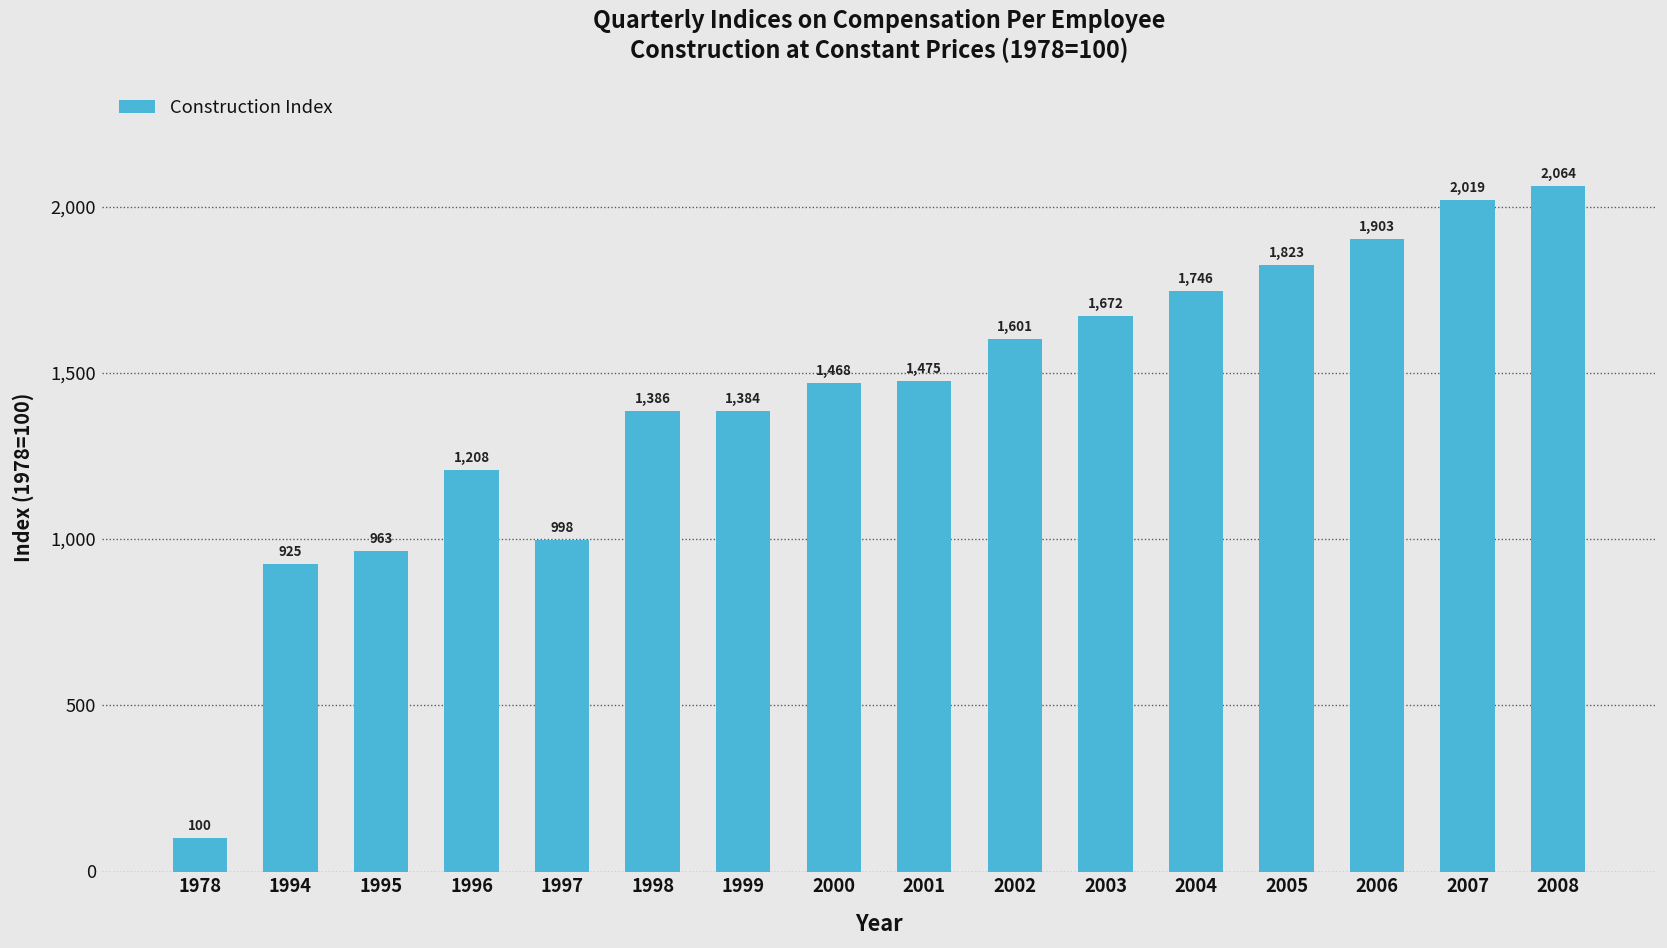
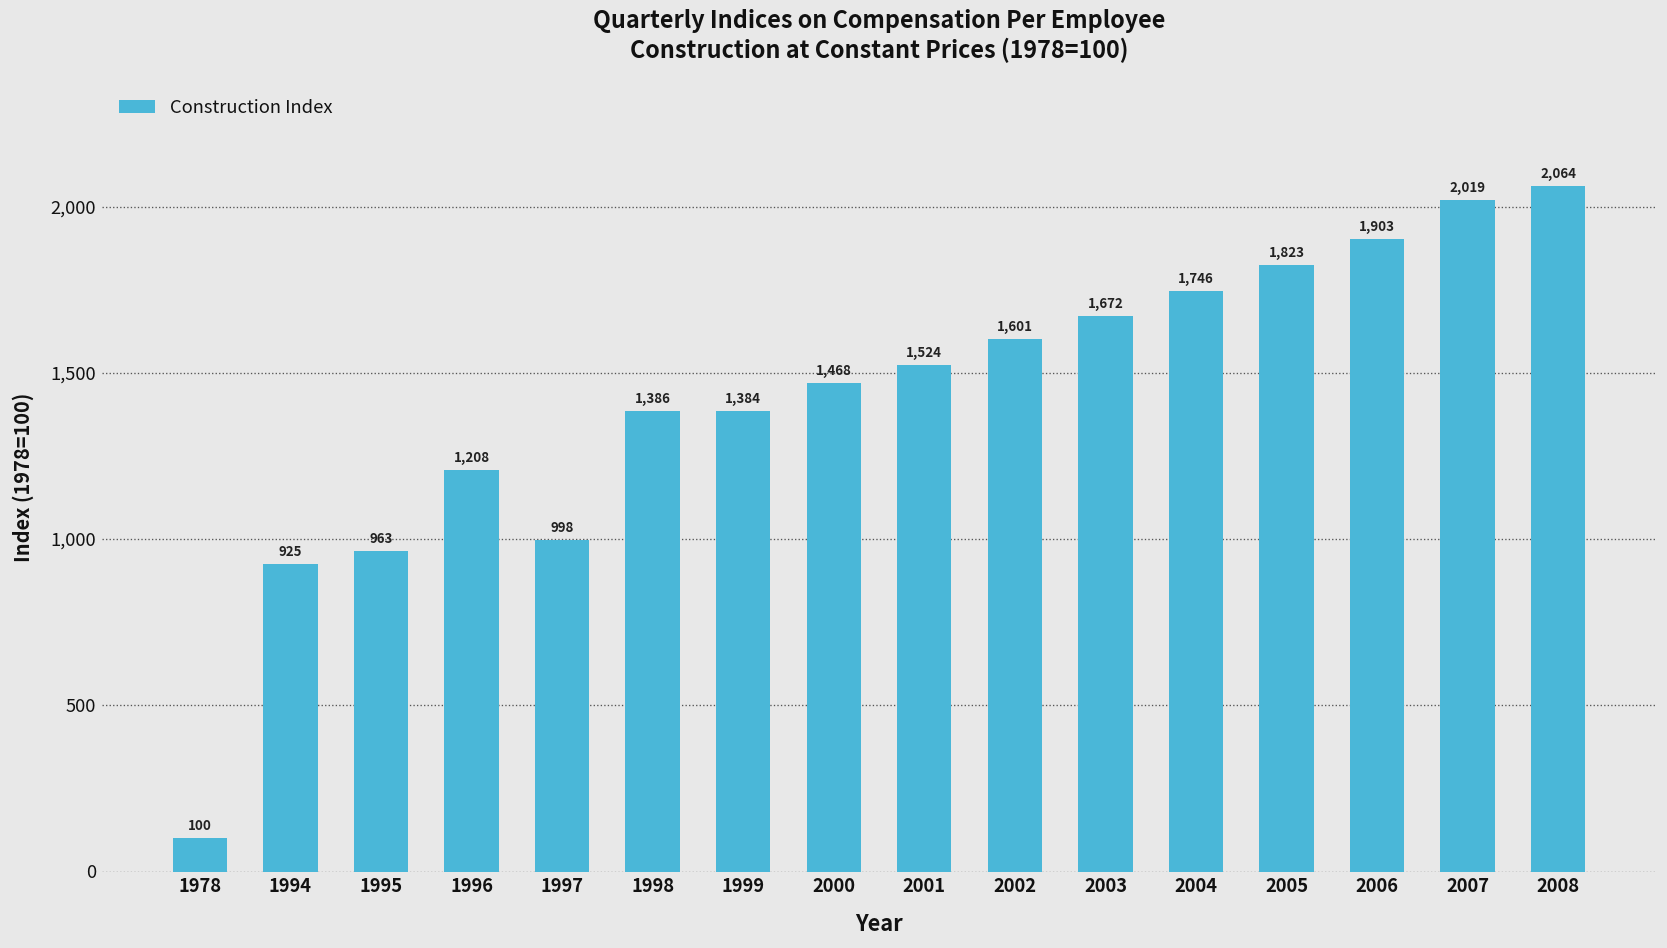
  {
    "1978": "100",
    "1994": "925",
    "1995": "963",
    "1996": "1,208",
    "1997": "998",
    "1998": "1,386",
    "1999": "1,384",
    "2000": "1,468",
-   "2001": "1,475",
+   "2001": "1,524",
    "2002": "1,601",
    "2003": "1,672",
    "2004": "1,746",
    "2005": "1,823",
    "2006": "1,903",
    "2007": "2,019",
    "2008": "2,064"
  }
